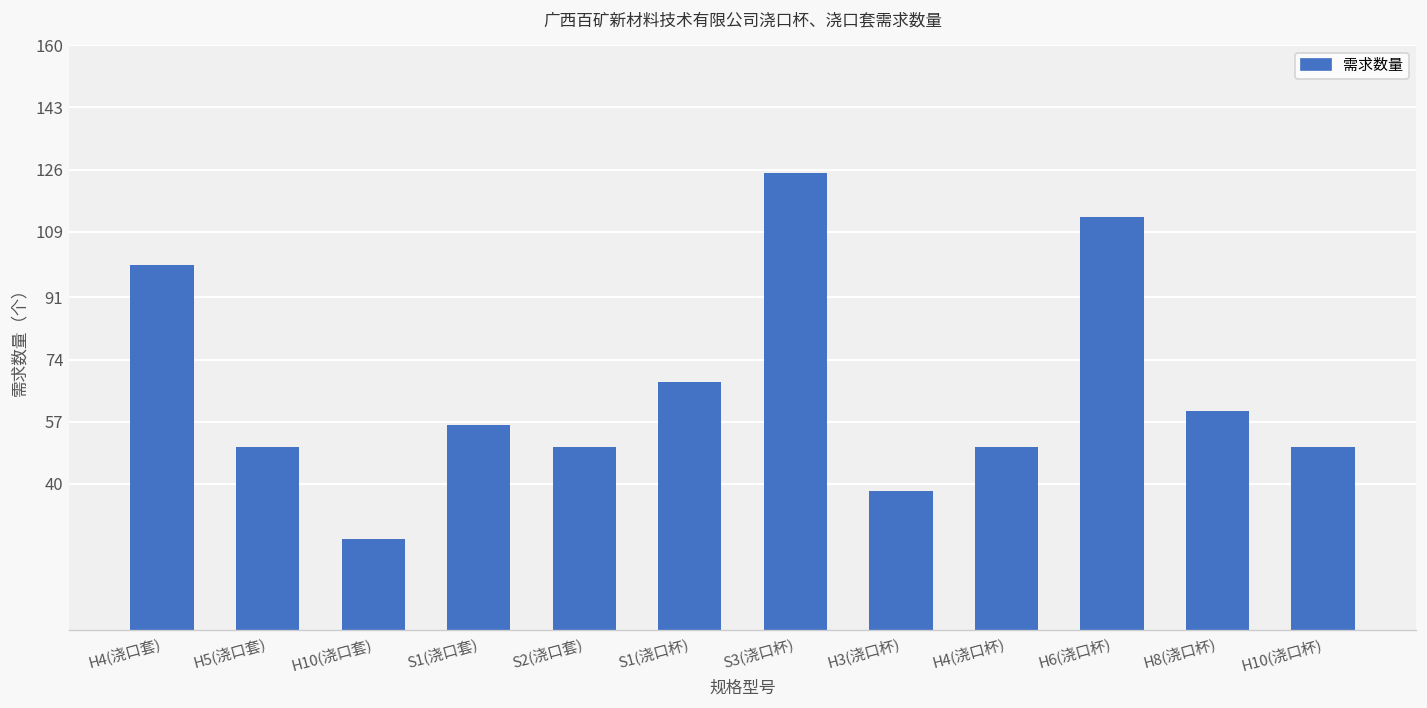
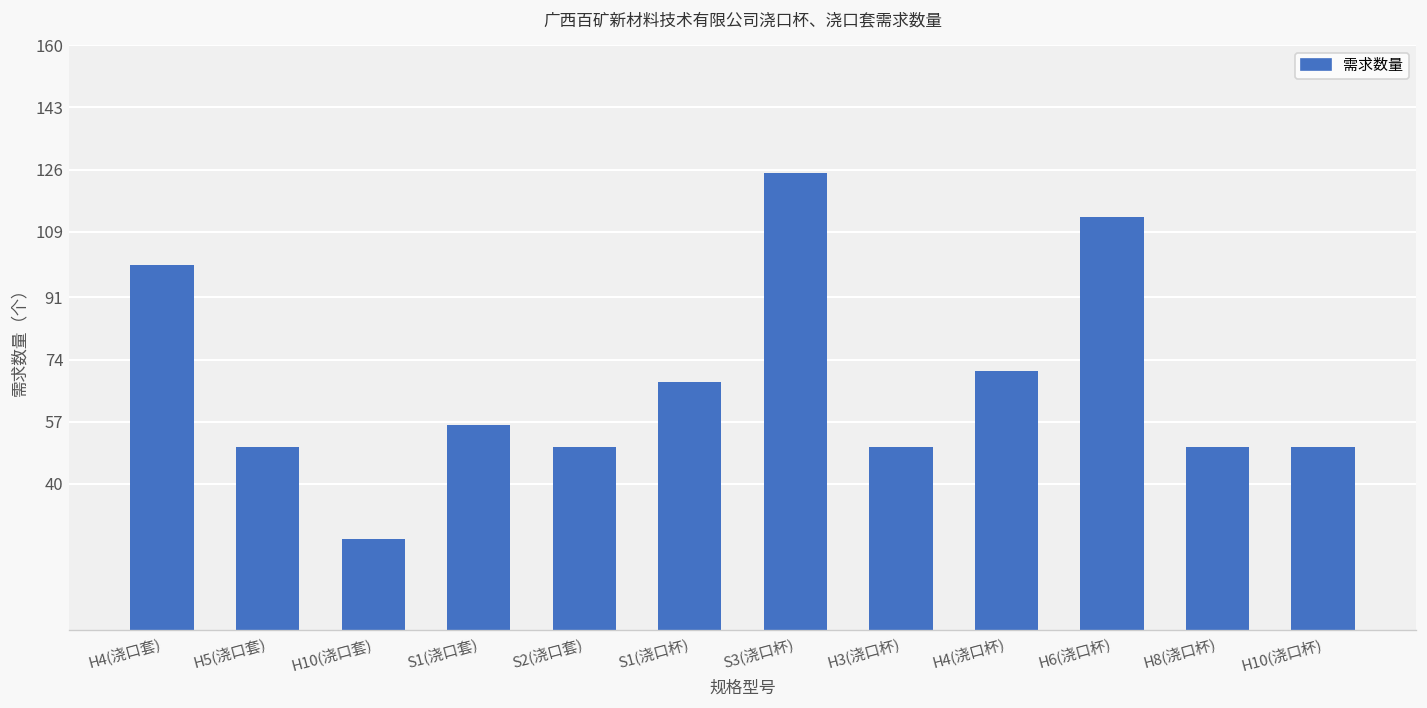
  {
    "H4(浇口套)": 100,
    "H5(浇口套)": 50,
    "H10(浇口套)": 25,
    "S1(浇口套)": 56,
    "S2(浇口套)": 50,
    "S1(浇口杯)": 68,
    "S3(浇口杯)": 125,
-   "H3(浇口杯)": 38,
-   "H4(浇口杯)": 50,
+   "H3(浇口杯)": 50,
+   "H4(浇口杯)": 71,
    "H6(浇口杯)": 113,
-   "H8(浇口杯)": 60,
+   "H8(浇口杯)": 50,
    "H10(浇口杯)": 50
  }
